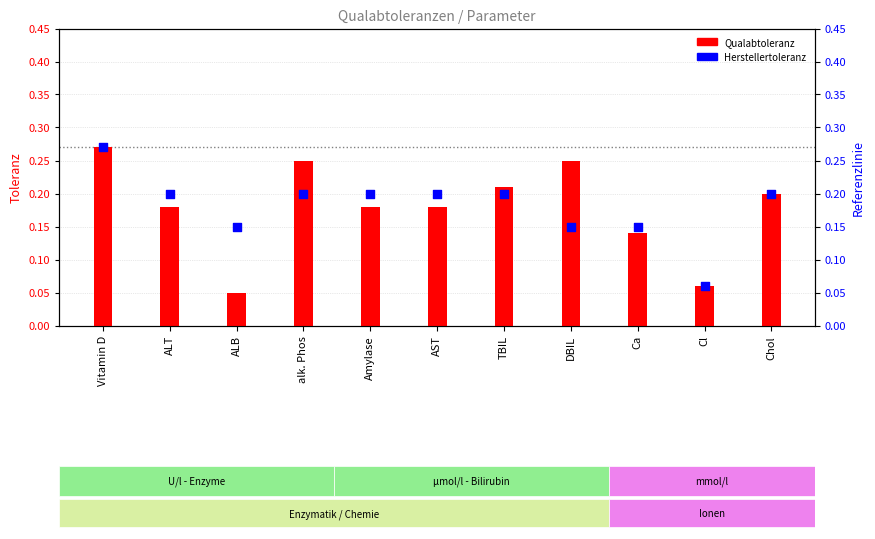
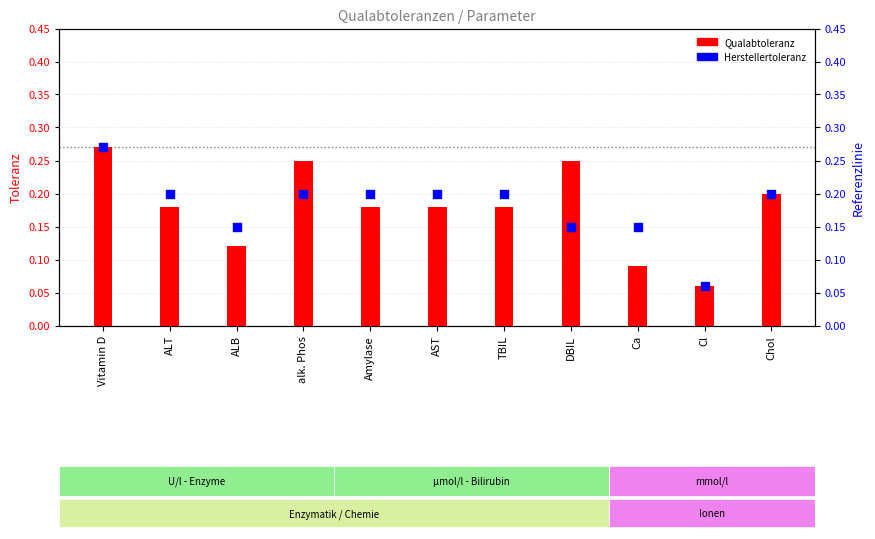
  {
    "Qualabtoleranz": {
      "Vitamin D": 0.27,
      "ALT": 0.18,
-     "ALB": 0.05,
+     "ALB": 0.12,
      "alk. Phos": 0.25,
      "Amylase": 0.18,
      "AST": 0.18,
-     "TBIL": 0.21,
+     "TBIL": 0.18,
      "DBIL": 0.25,
-     "Ca": 0.14,
+     "Ca": 0.09,
      "Cl": 0.06,
      "Chol": 0.20
    }
  }
